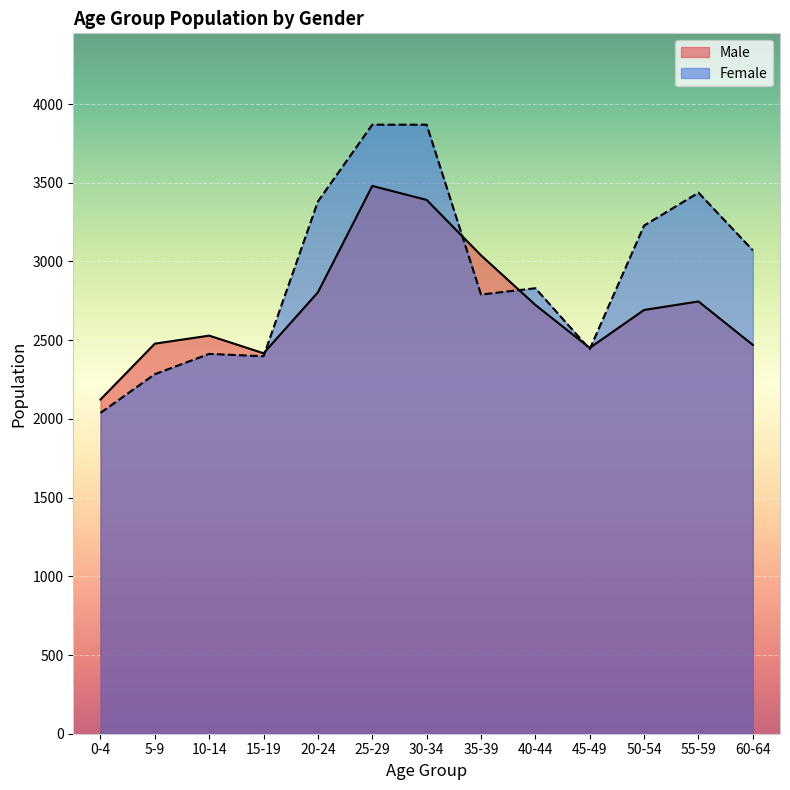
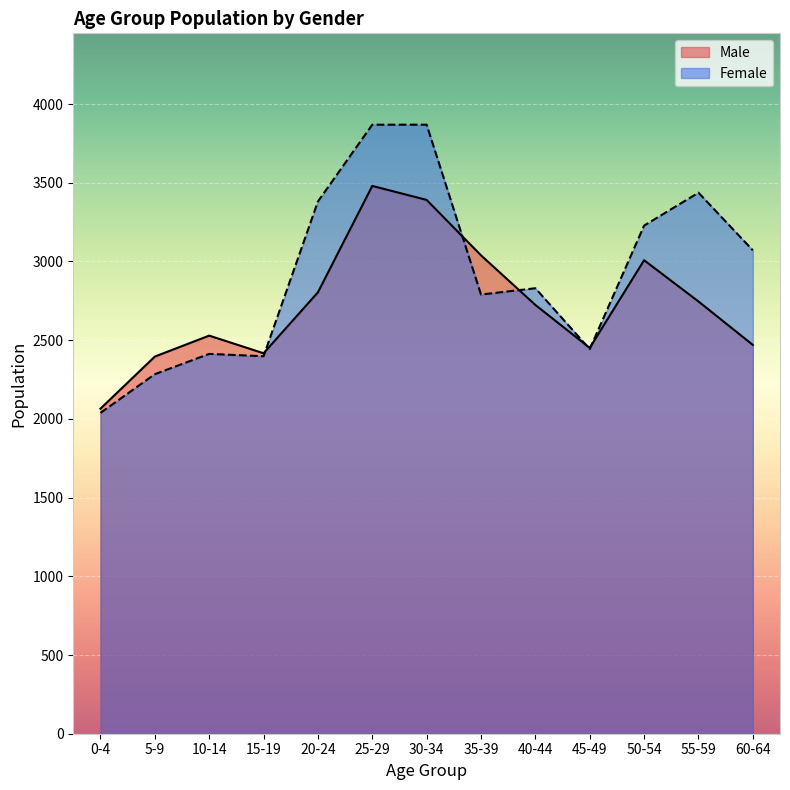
  {
    "Male": {
-     "0-4": 2120,
-     "5-9": 2480,
+     "0-4": 2070,
+     "5-9": 2400,
      "10-14": 2530,
      "15-19": 2420,
      "20-24": 2800,
      "25-29": 3480,
      "30-34": 3390,
      "35-39": 3040,
      "40-44": 2720,
-     "50-54": 2690,
+     "50-54": 3010,
      "55-59": 2750,
      "60-64": 2470
    },
    "Female": {
      "0-4": 2040,
      "5-9": 2280,
      "10-14": 2410,
      "15-19": 2400,
      "20-24": 3380,
      "25-29": 3870,
      "30-34": 3870,
      "35-39": 2790,
      "40-44": 2830,
      "50-54": 3230,
      "55-59": 3440,
      "60-64": 3070
    }
  }
